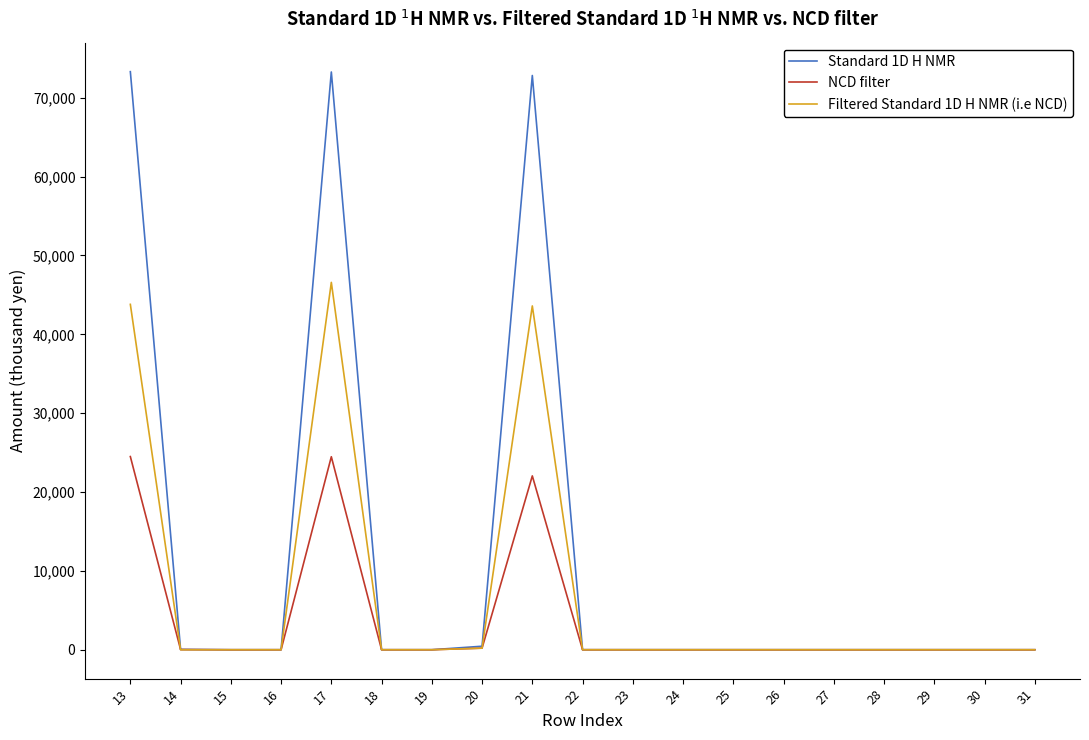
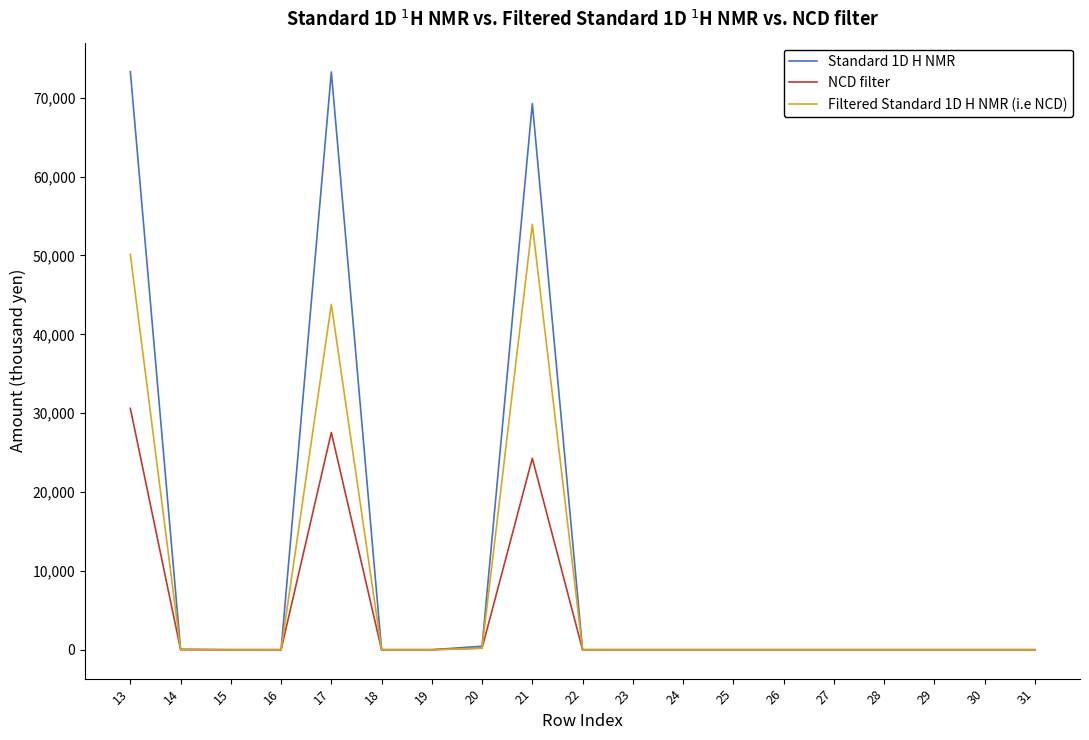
  {
    "Standard 1D H NMR": {
      "13": "73,000",
      "17": "73,000",
-     "21": "73,000"
+     "21": "69,000"
    },
    "NCD filter": {
-     "13": "24,000",
-     "17": "24,000",
-     "21": "22,000"
+     "13": "31,000",
+     "17": "28,000",
+     "21": "24,000"
    },
    "Filtered Standard 1D H NMR (i.e NCD)": {
-     "13": "44,000",
-     "17": "47,000",
-     "21": "44,000"
+     "13": "50,000",
+     "17": "44,000",
+     "21": "54,000"
    }
  }
